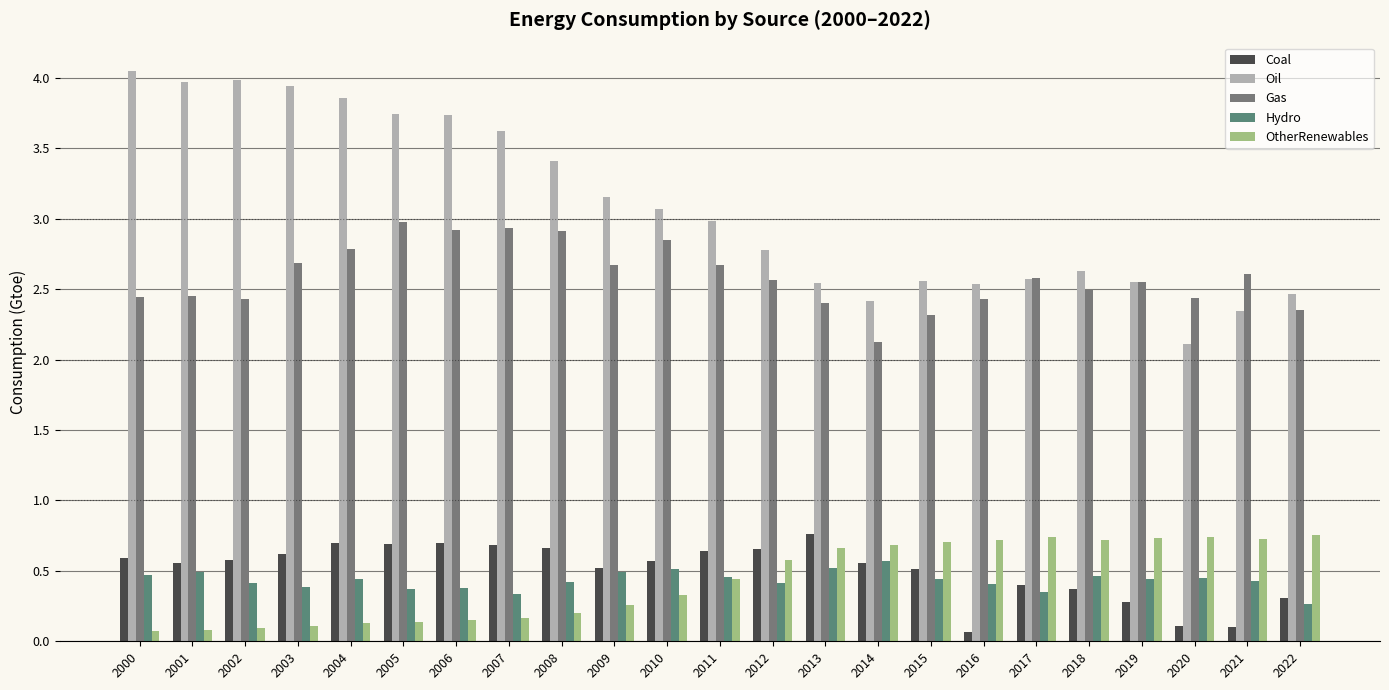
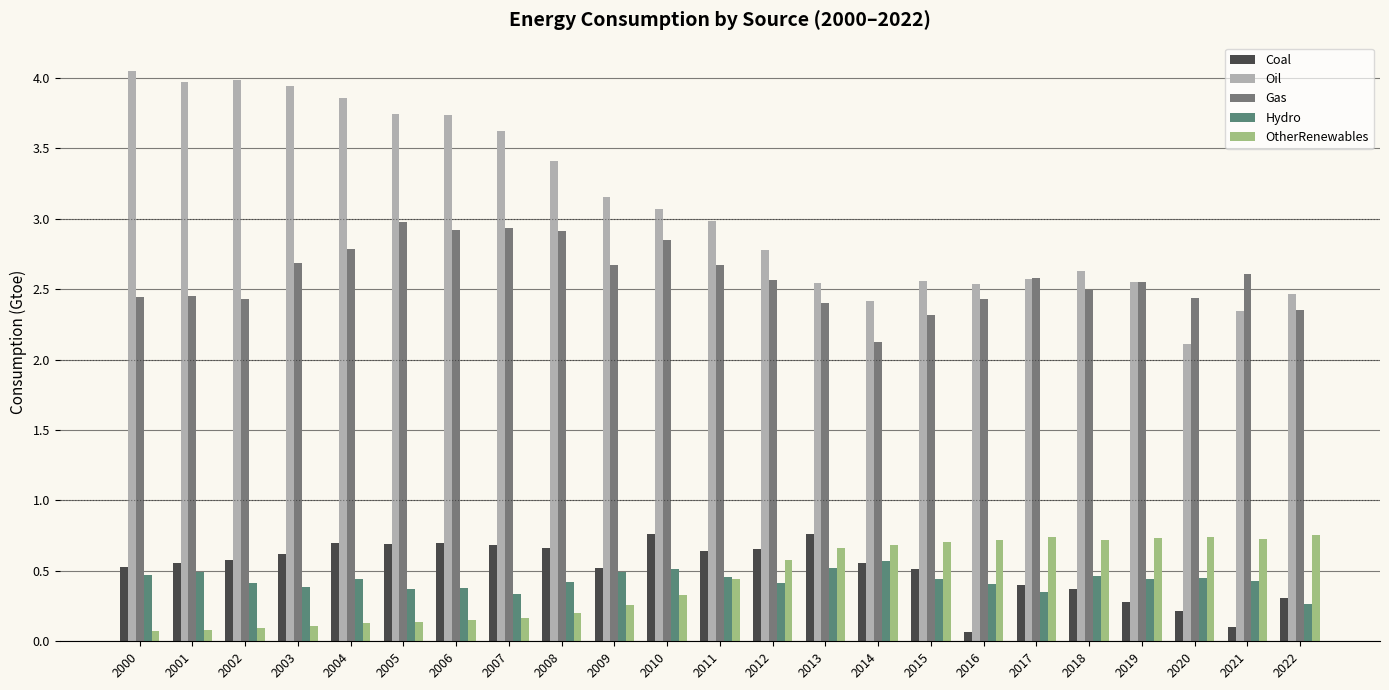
  {
    "Coal": {
-     "2000": 0.59,
+     "2000": 0.52,
      "2001": 0.56,
      "2002": 0.57,
      "2003": 0.62,
      "2004": 0.69,
      "2005": 0.69,
      "2006": 0.70,
      "2007": 0.68,
      "2008": 0.66,
      "2009": 0.52,
-     "2010": 0.57,
+     "2010": 0.76,
      "2011": 0.64,
      "2012": 0.66,
      "2013": 0.76,
      "2014": 0.55,
      "2015": 0.52,
      "2016": 0.06,
      "2017": 0.40,
      "2018": 0.37,
      "2019": 0.28,
-     "2020": 0.11,
+     "2020": 0.21,
      "2021": 0.10,
      "2022": 0.31
    }
  }
